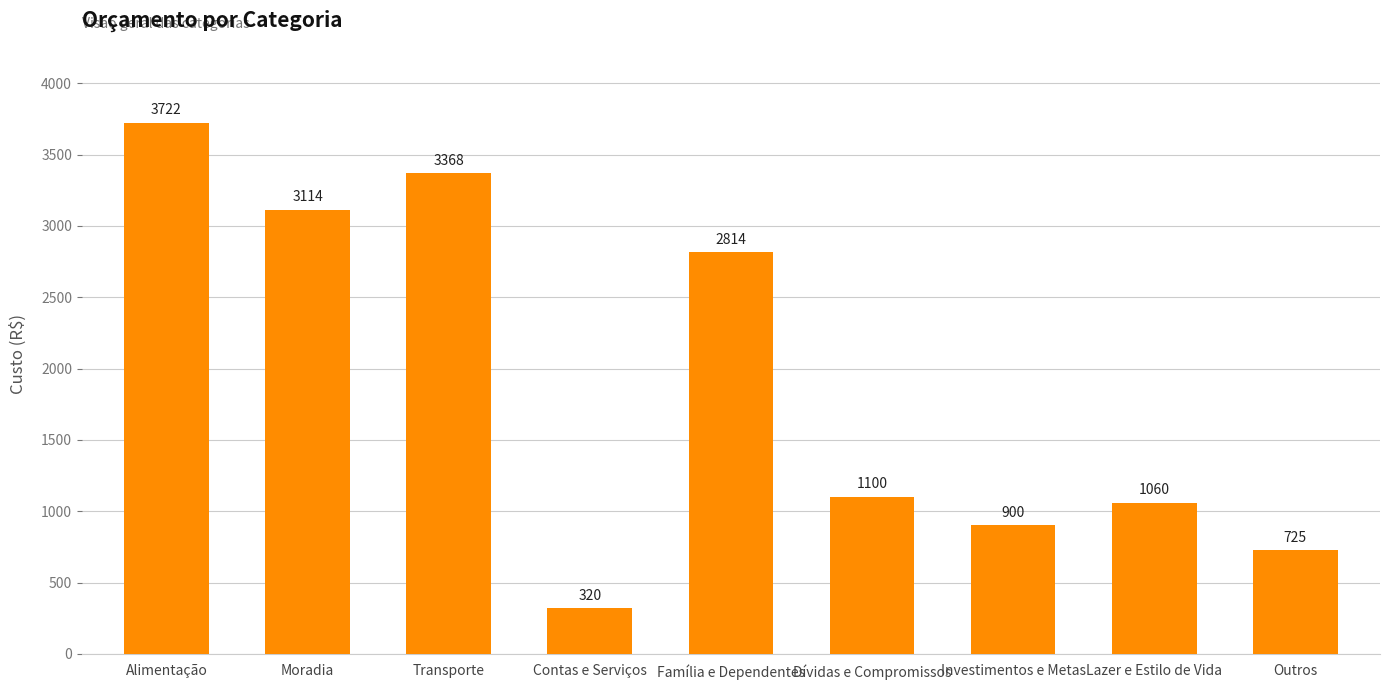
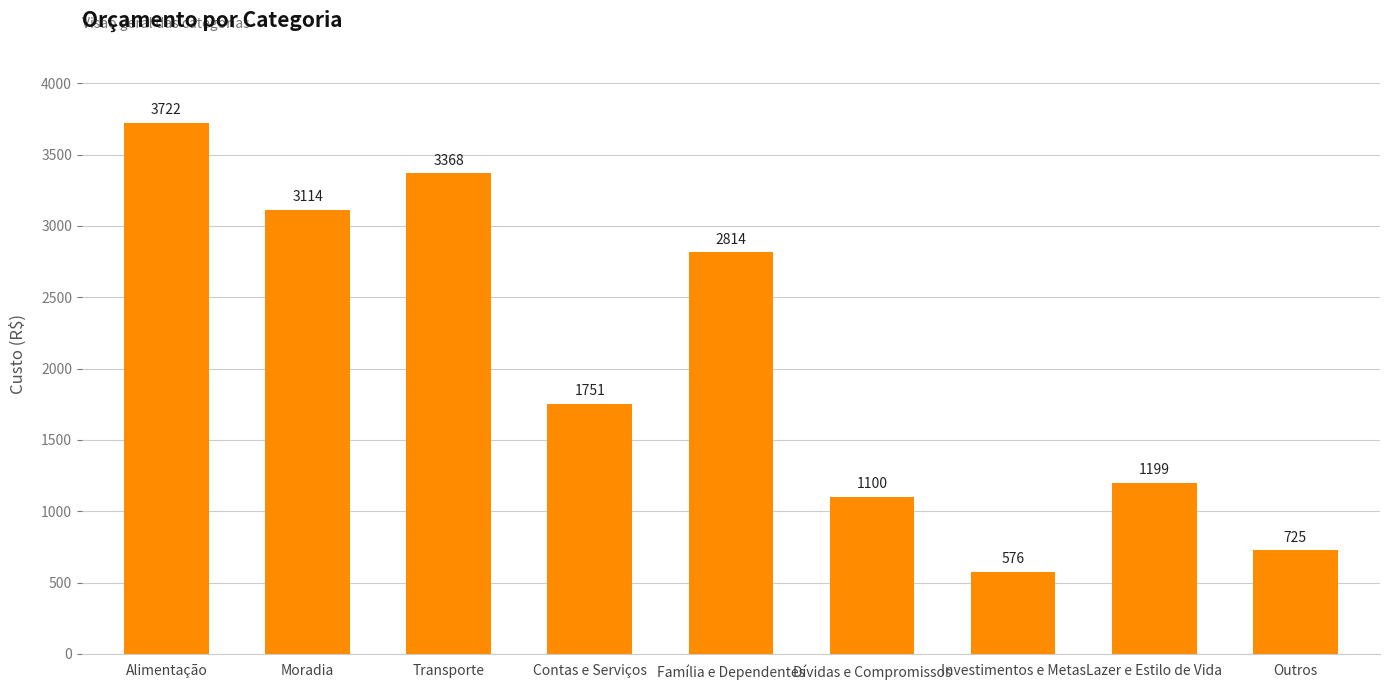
  {
    "Alimentação": 3722,
    "Moradia": 3114,
    "Transporte": 3368,
-   "Contas e Serviços": 320,
+   "Contas e Serviços": 1751,
    "Família e Dependentes": 2814,
    "Dívidas e Compromissos": 1100,
-   "Investimentos e Metas": 900,
-   "Lazer e Estilo de Vida": 1060,
+   "Investimentos e Metas": 576,
+   "Lazer e Estilo de Vida": 1199,
    "Outros": 725
  }
